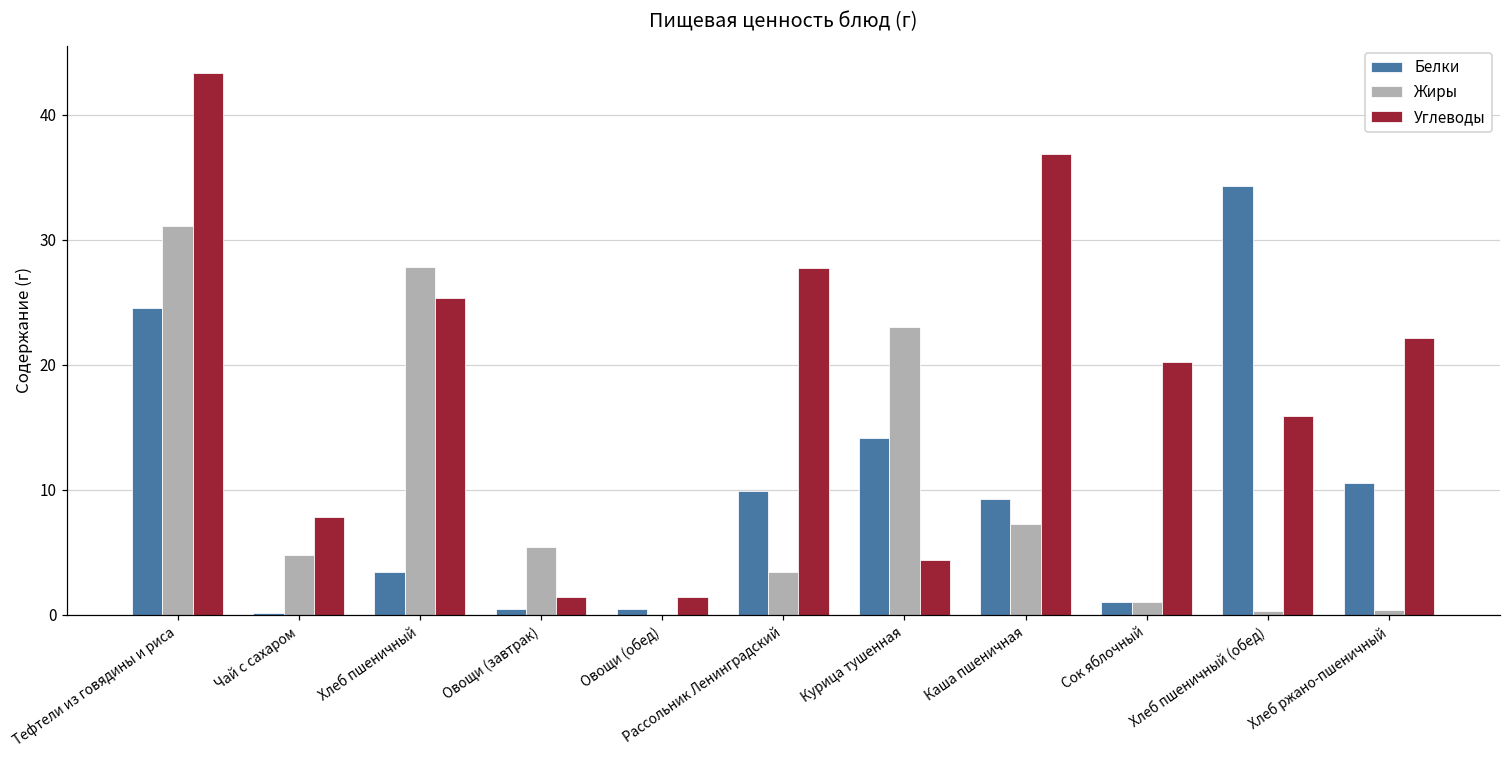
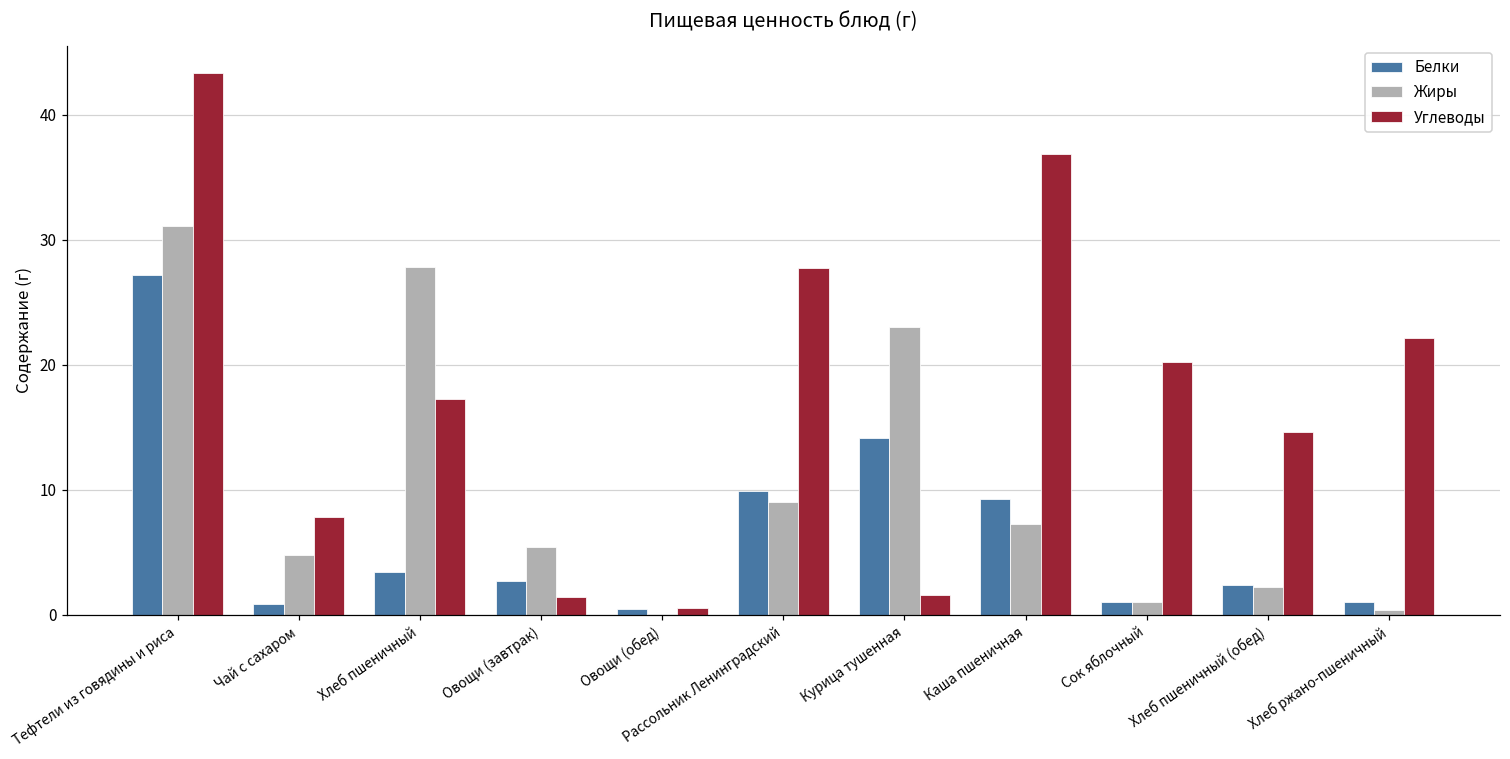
  {
    "Белки": {
-     "Тефтели из говядины и риса": 24.6,
-     "Чай с сахаром": 0.1,
+     "Тефтели из говядины и риса": 27.2,
+     "Чай с сахаром": 0.8,
      "Хлеб пшеничный": 3.5,
-     "Овощи (завтрак)": 0.5,
+     "Овощи (завтрак)": 2.7,
      "Овощи (обед)": 0.5,
      "Рассольник Ленинградский": 9.9,
      "Курица тушенная": 14.1,
      "Каша пшеничная": 9.3,
      "Сок яблочный": 1.0,
-     "Хлеб пшеничный (обед)": 34.3,
-     "Хлеб ржано-пшеничный": 10.5
+     "Хлеб пшеничный (обед)": 2.4,
+     "Хлеб ржано-пшеничный": 1.1
    },
    "Жиры": {
      "Тефтели из говядины и риса": 31.1,
      "Чай с сахаром": 4.8,
      "Хлеб пшеничный": 27.8,
      "Овощи (завтрак)": 5.4,
-     "Рассольник Ленинградский": 3.4,
+     "Рассольник Ленинградский": 9.0,
      "Курица тушенная": 23.0,
      "Каша пшеничная": 7.2,
      "Сок яблочный": 1.0,
-     "Хлеб пшеничный (обед)": 0.3,
+     "Хлеб пшеничный (обед)": 2.2,
      "Хлеб ржано-пшеничный": 0.4
    },
    "Углеводы": {
      "Тефтели из говядины и риса": 43.3,
      "Чай с сахаром": 7.9,
-     "Хлеб пшеничный": 25.3,
+     "Хлеб пшеничный": 17.3,
      "Овощи (завтрак)": 1.4,
-     "Овощи (обед)": 1.4,
+     "Овощи (обед)": 0.5,
      "Рассольник Ленинградский": 27.7,
-     "Курица тушенная": 4.4,
+     "Курица тушенная": 1.6,
      "Каша пшеничная": 36.9,
      "Сок яблочный": 20.2,
-     "Хлеб пшеничный (обед)": 15.9,
+     "Хлеб пшеничный (обед)": 14.6,
      "Хлеб ржано-пшеничный": 22.2
    }
  }
